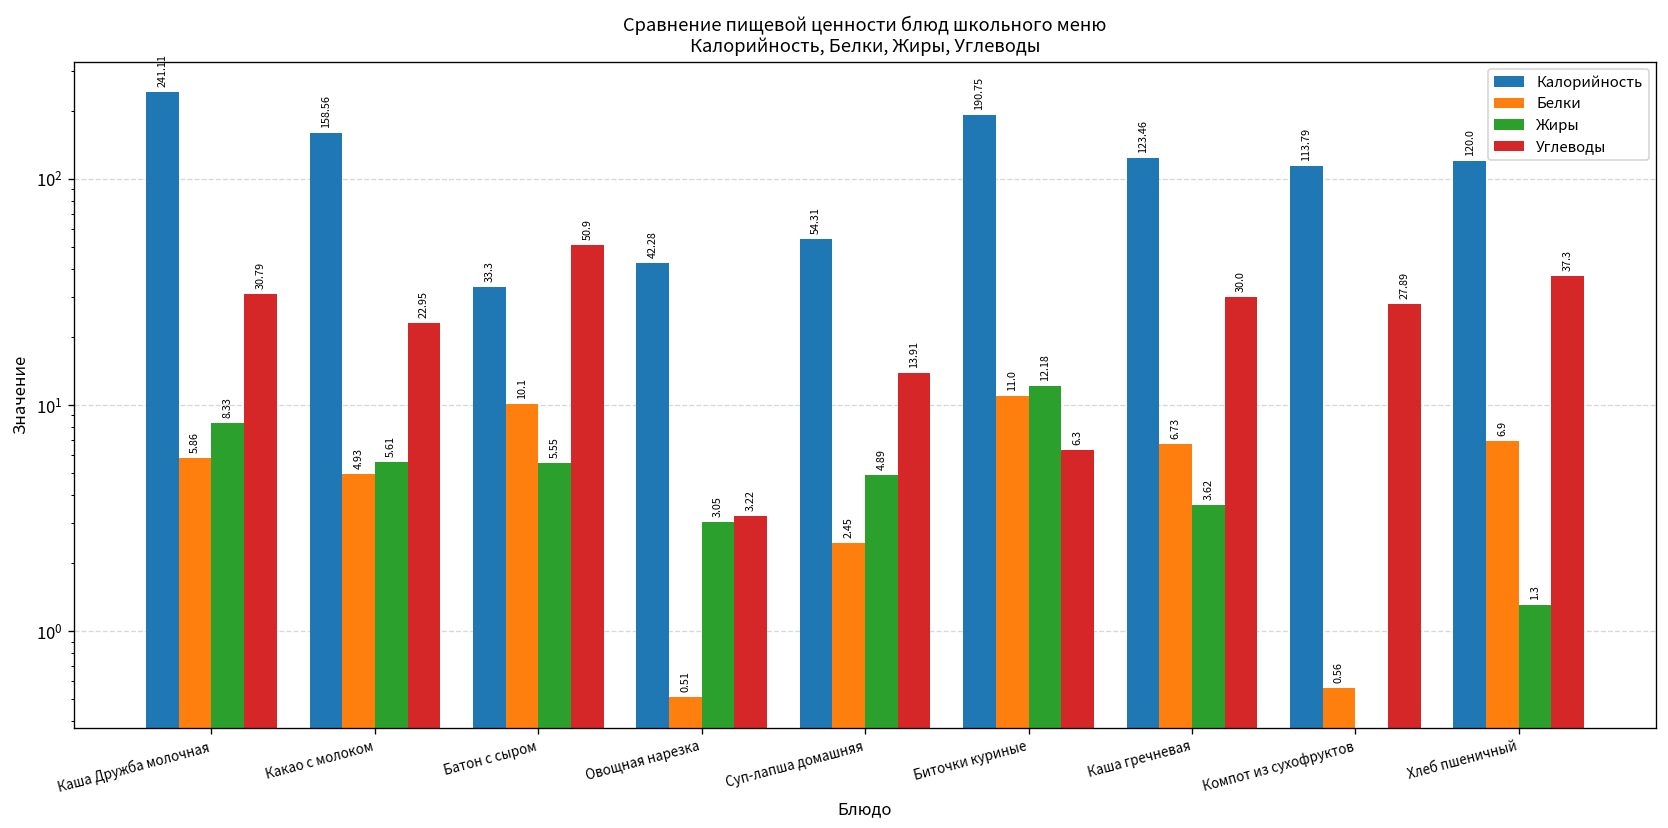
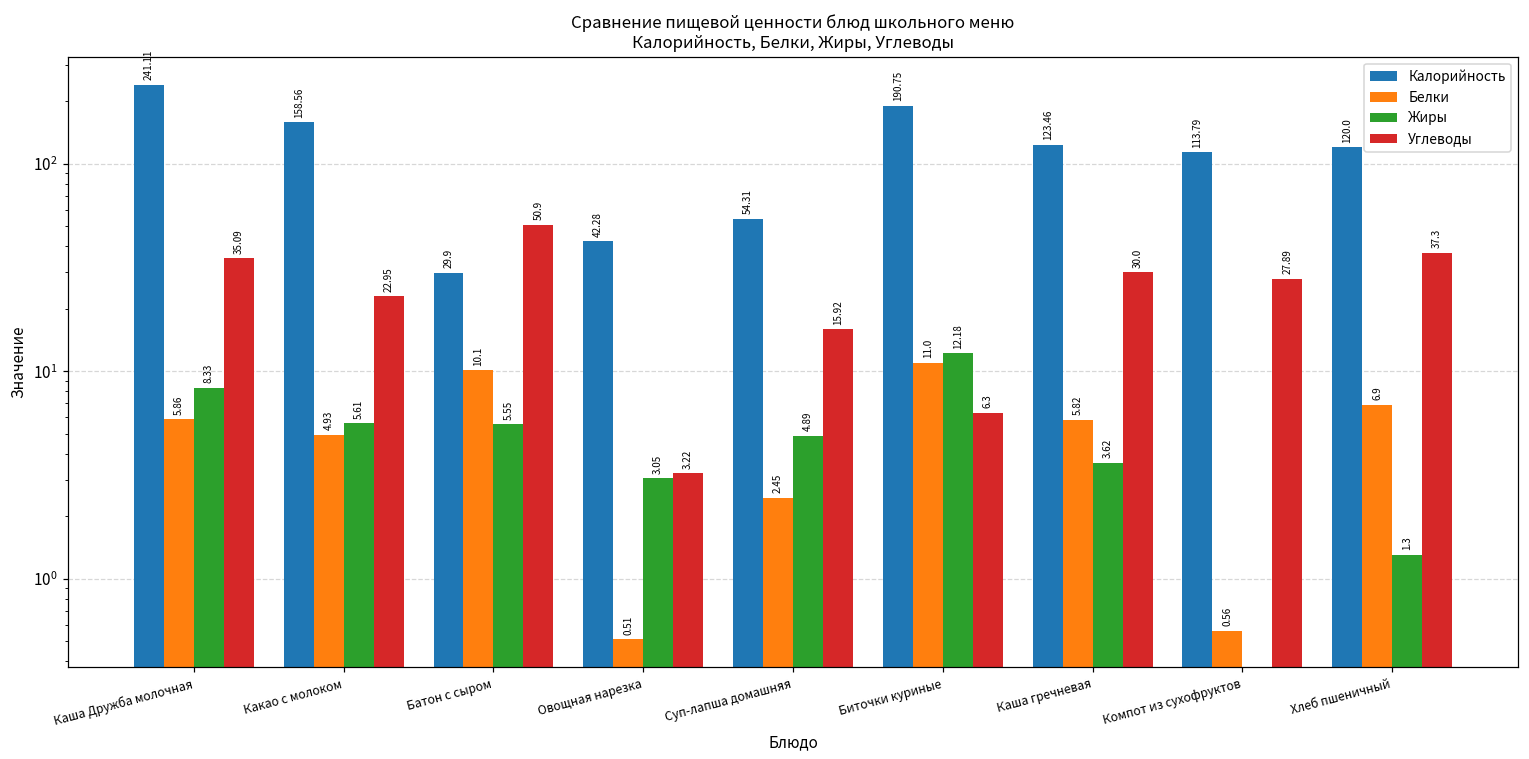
  {
    "Калорийность": {
      "Каша Дружба молочная": 241.11,
      "Какао с молоком": 158.56,
-     "Батон с сыром": 33.3,
+     "Батон с сыром": 29.9,
      "Овощная нарезка": 42.28,
      "Суп-лапша домашняя": 54.31,
      "Биточки куриные": 190.75,
      "Каша гречневая": 123.46,
      "Компот из сухофруктов": 113.79,
      "Хлеб пшеничный": 120.0
    },
    "Белки": {
      "Каша Дружба молочная": 5.86,
      "Какао с молоком": 4.93,
      "Батон с сыром": 10.1,
      "Овощная нарезка": 0.51,
      "Суп-лапша домашняя": 2.45,
      "Биточки куриные": 11.0,
-     "Каша гречневая": 6.73,
+     "Каша гречневая": 5.82,
      "Компот из сухофруктов": 0.56,
      "Хлеб пшеничный": 6.9
    },
    "Жиры": {
      "Каша Дружба молочная": 8.33,
      "Какао с молоком": 5.61,
      "Батон с сыром": 5.55,
      "Овощная нарезка": 3.05,
      "Суп-лапша домашняя": 4.89,
      "Биточки куриные": 12.18,
      "Каша гречневая": 3.62,
      "Хлеб пшеничный": 1.3
    },
    "Углеводы": {
-     "Каша Дружба молочная": 30.79,
+     "Каша Дружба молочная": 35.09,
      "Какао с молоком": 22.95,
      "Батон с сыром": 50.9,
      "Овощная нарезка": 3.22,
-     "Суп-лапша домашняя": 13.91,
+     "Суп-лапша домашняя": 15.92,
      "Биточки куриные": 6.3,
      "Каша гречневая": 30.0,
      "Компот из сухофруктов": 27.89,
      "Хлеб пшеничный": 37.3
    }
  }
